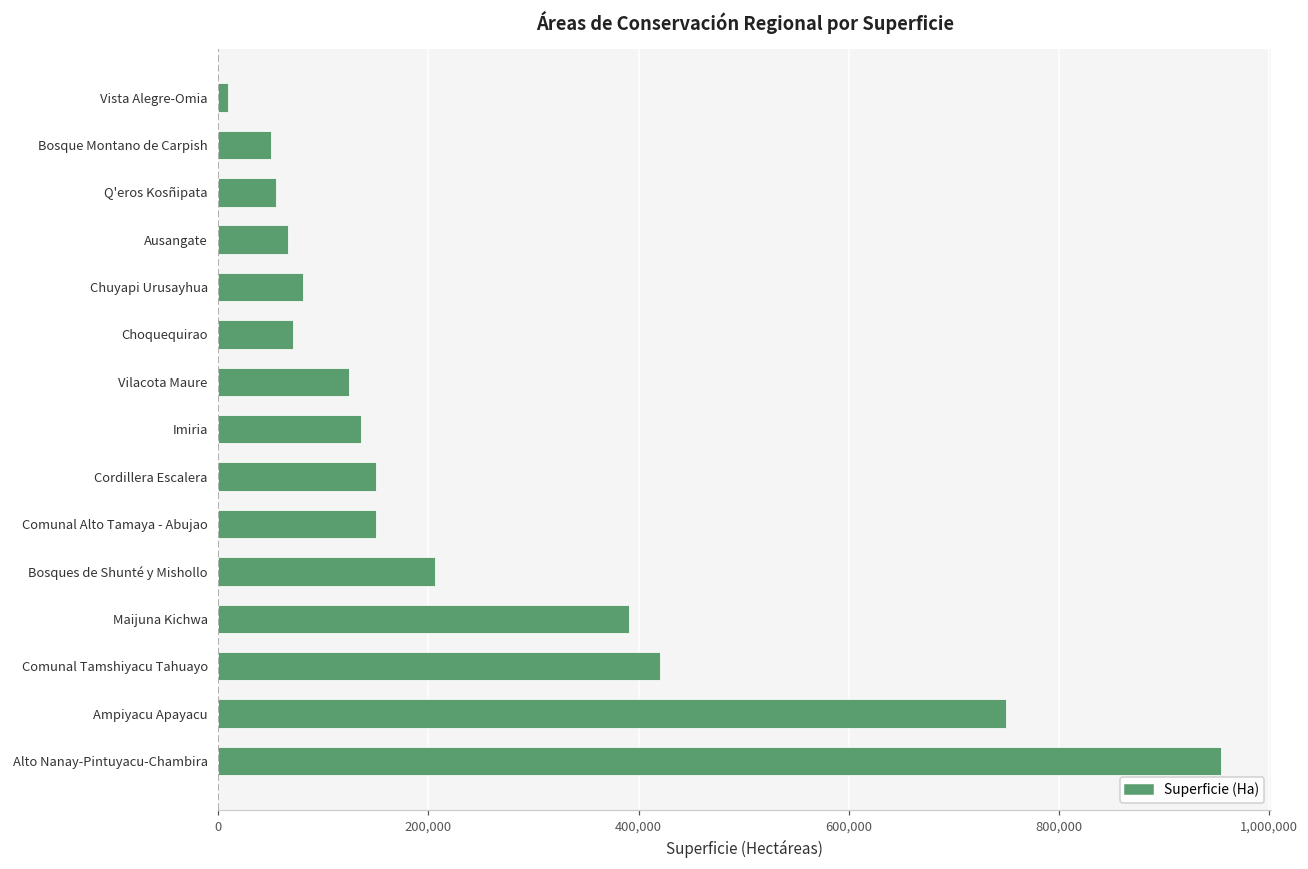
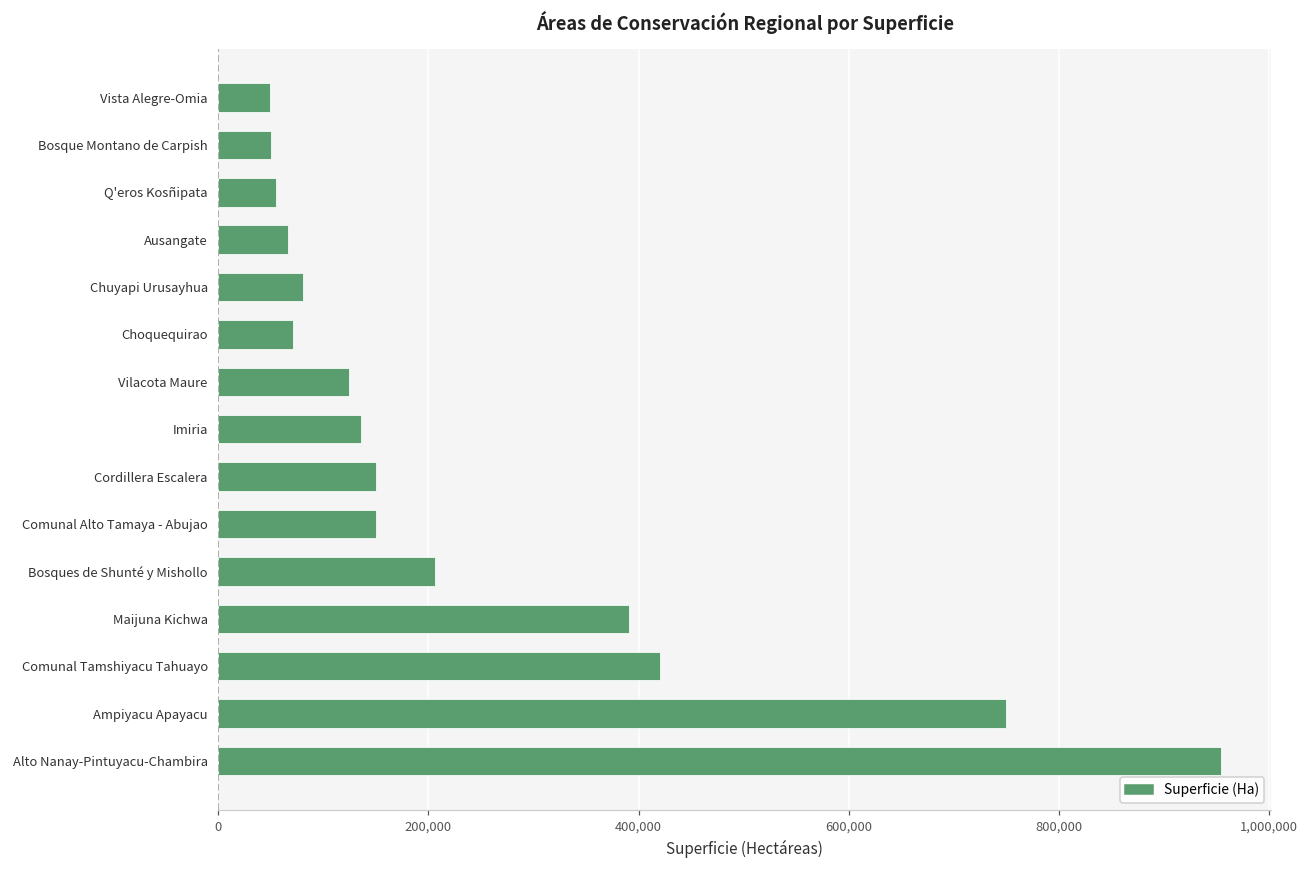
  {
-   "Vista Alegre-Omia": "10,000",
+   "Vista Alegre-Omia": "50,000",
    "Bosque Montano de Carpish": "50,000",
    "Q'eros Kosñipata": "60,000",
    "Ausangate": "70,000",
    "Chuyapi Urusayhua": "80,000",
    "Choquequirao": "70,000",
    "Vilacota Maure": "120,000",
    "Imiria": "140,000",
    "Cordillera Escalera": "150,000",
    "Comunal Alto Tamaya - Abujao": "150,000",
    "Bosques de Shunté y Mishollo": "210,000",
    "Maijuna Kichwa": "390,000",
    "Comunal Tamshiyacu Tahuayo": "420,000",
    "Ampiyacu Apayacu": "750,000",
    "Alto Nanay-Pintuyacu-Chambira": "950,000"
  }
